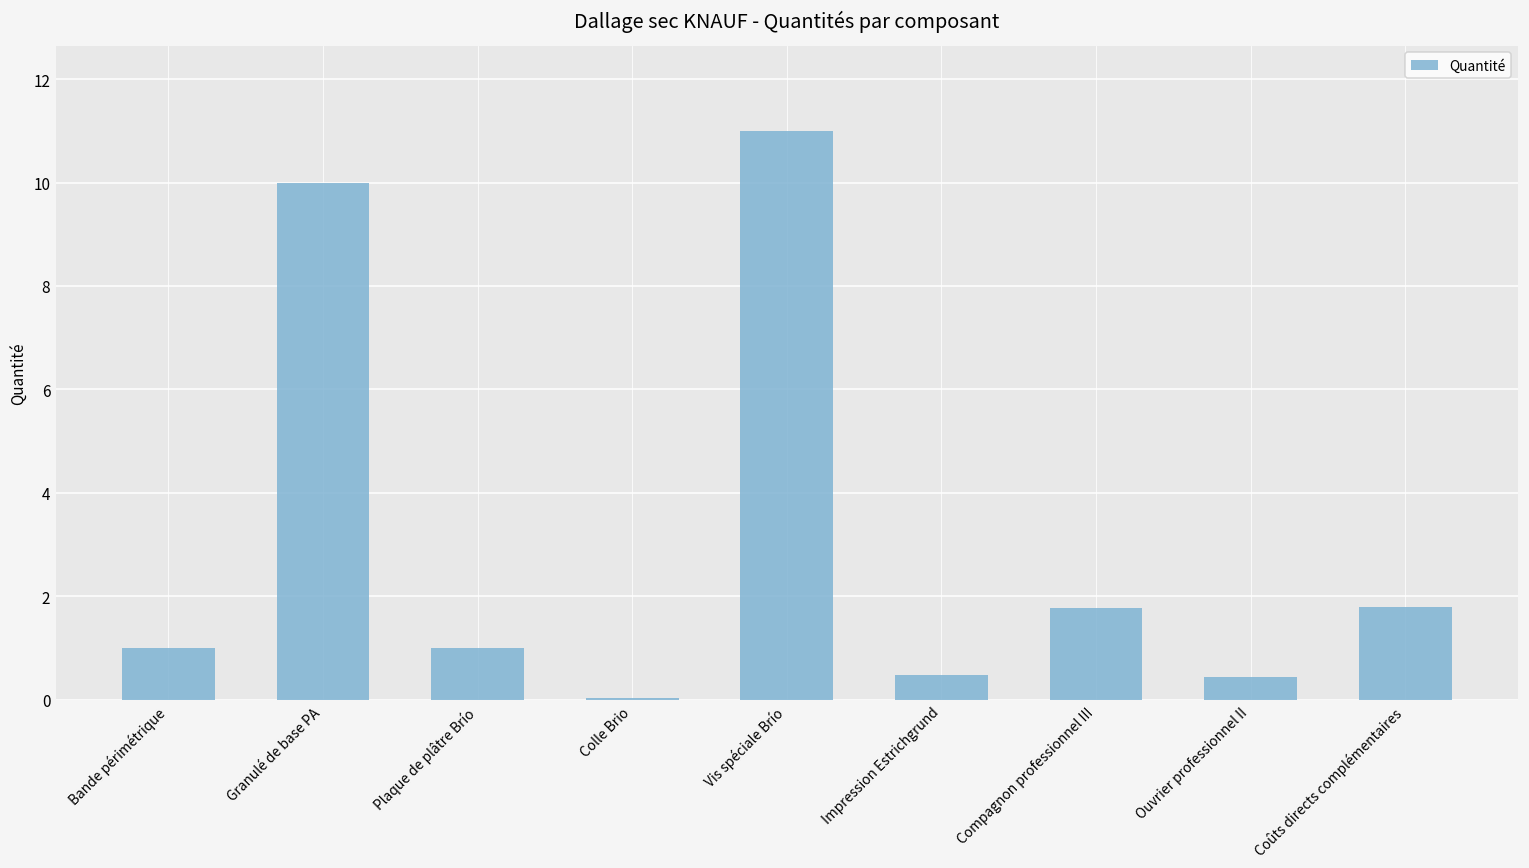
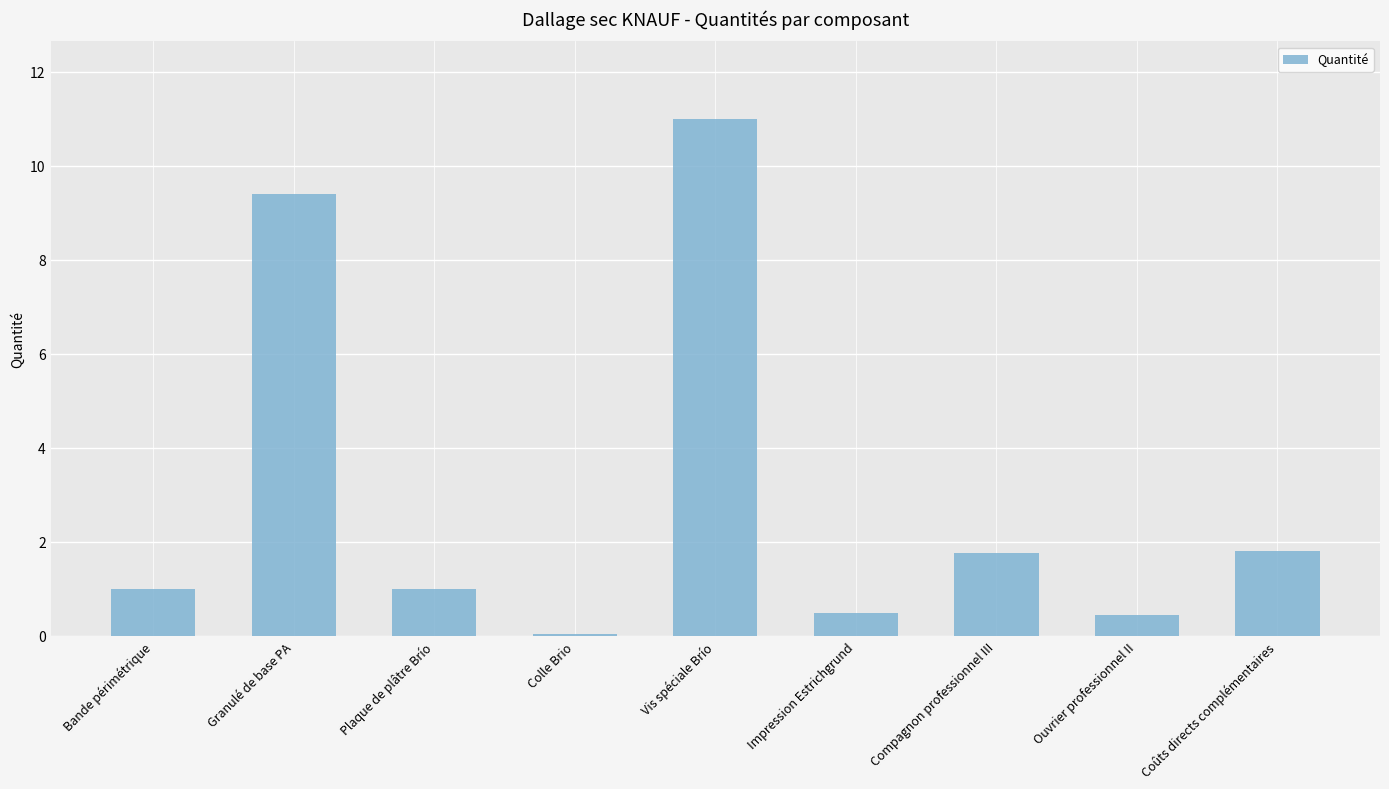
  {
    "Bande périmétrique": 1.0,
-   "Granulé de base PA": 10.0,
+   "Granulé de base PA": 9.4,
    "Plaque de plâtre Brío": 1.0,
    "Vis spéciale Brío": 11.0,
    "Impression Estrichgrund": 0.5,
    "Compagnon professionnel III": 1.8,
    "Ouvrier professionnel II": 0.4,
    "Coûts directs complémentaires": 1.8
  }
